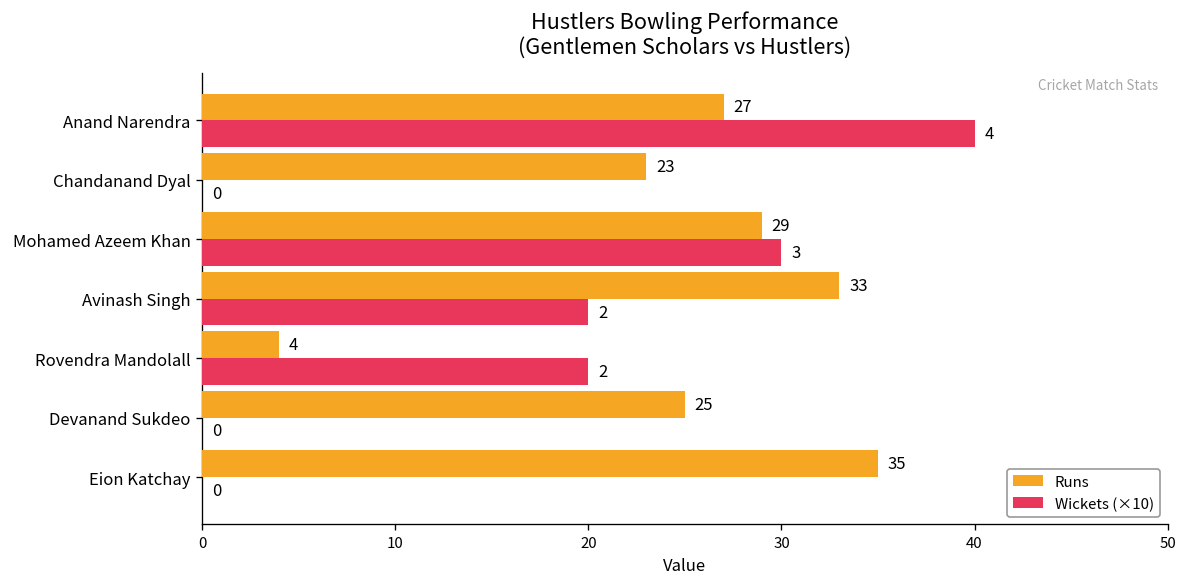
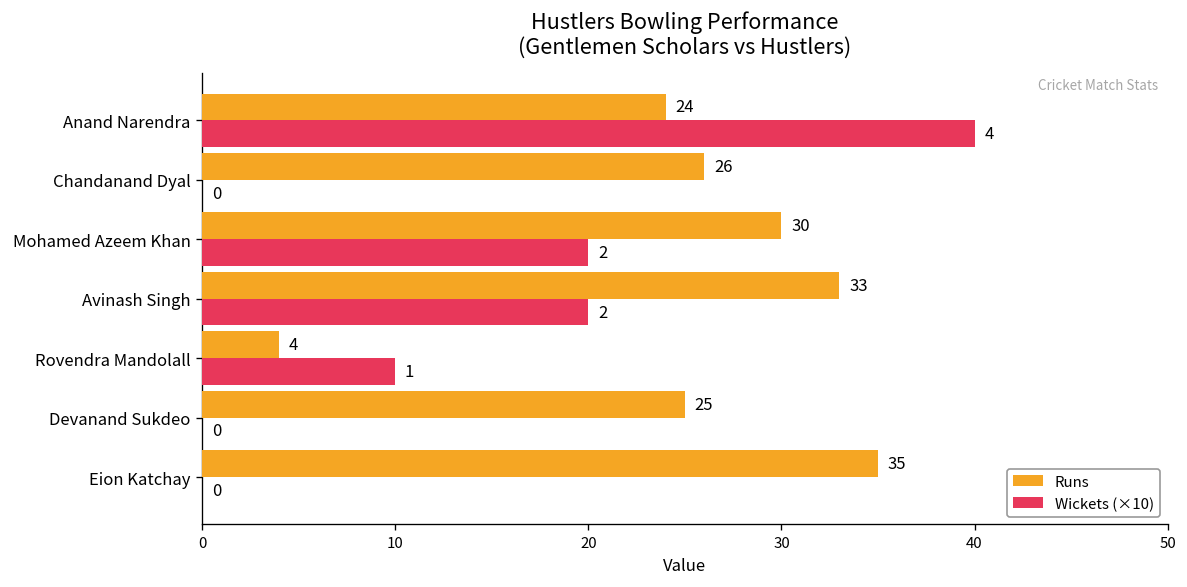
  {
    "Runs": {
-     "Anand Narendra": 27,
-     "Chandanand Dyal": 23,
-     "Mohamed Azeem Khan": 29,
+     "Anand Narendra": 24,
+     "Chandanand Dyal": 26,
+     "Mohamed Azeem Khan": 30,
      "Avinash Singh": 33,
      "Rovendra Mandolall": 4,
      "Devanand Sukdeo": 25,
      "Eion Katchay": 35
    },
    "Wickets (×10)": {
      "Chandanand Dyal": 0,
-     "Mohamed Azeem Khan": 3,
-     "Rovendra Mandolall": 2,
+     "Mohamed Azeem Khan": 2,
+     "Rovendra Mandolall": 1,
      "Devanand Sukdeo": 0,
      "Eion Katchay": 0
    }
  }
